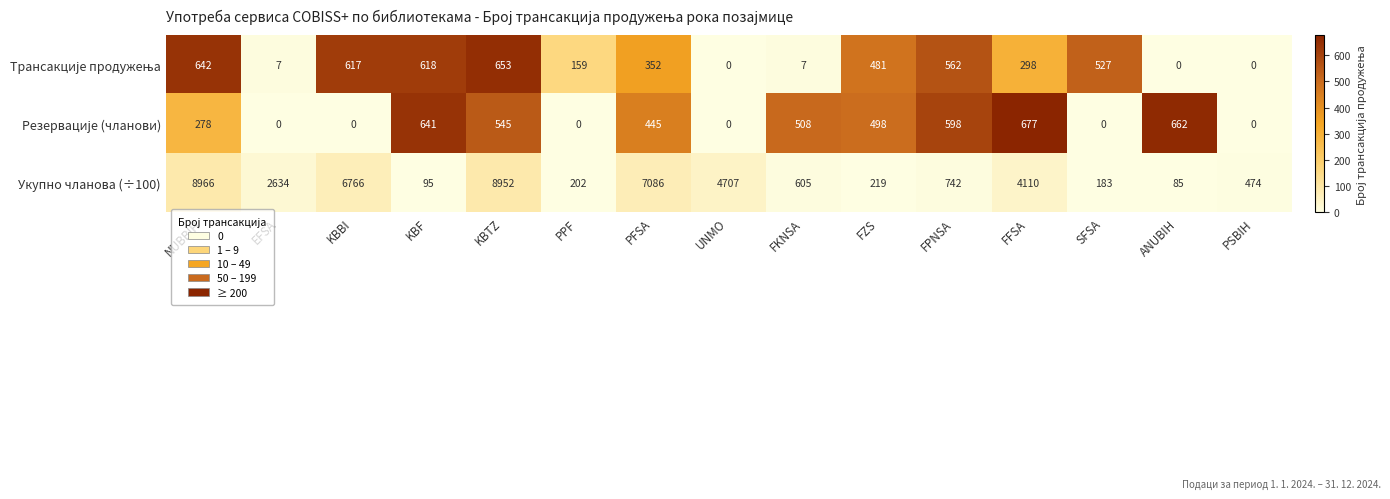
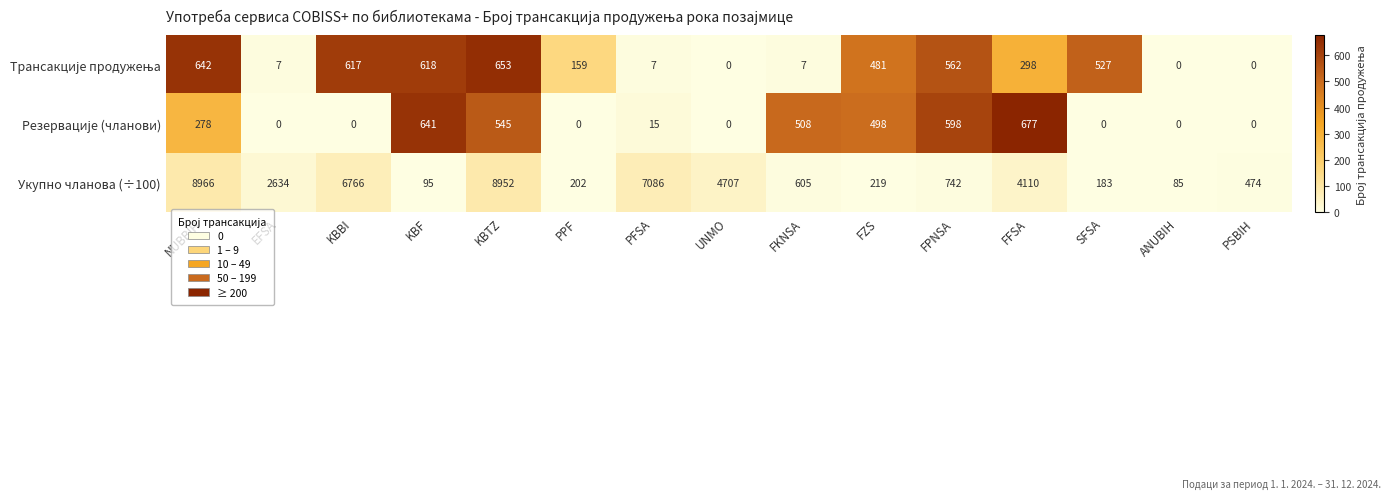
  {
    "Трансакције продужења": {
      "NUBBIH": 642,
      "EFSA": 7,
      "KBBI": 617,
      "KBF": 618,
      "KBTZ": 653,
      "PPF": 159,
-     "PFSA": 352,
+     "PFSA": 7,
      "UNMO": 0,
      "FKNSA": 7,
      "FZS": 481,
      "FPNSA": 562,
      "FFSA": 298,
      "SFSA": 527,
      "ANUBIH": 0,
      "PSBIH": 0
    },
    "Резервације (чланови)": {
      "NUBBIH": 278,
      "EFSA": 0,
      "KBBI": 0,
      "KBF": 641,
      "KBTZ": 545,
      "PPF": 0,
-     "PFSA": 445,
+     "PFSA": 15,
      "UNMO": 0,
      "FKNSA": 508,
      "FZS": 498,
      "FPNSA": 598,
      "FFSA": 677,
      "SFSA": 0,
-     "ANUBIH": 662,
+     "ANUBIH": 0,
      "PSBIH": 0
    },
    "Укупно чланова (÷100)": {
      "NUBBIH": 8966,
      "EFSA": 2634,
      "KBBI": 6766,
      "KBF": 95,
      "KBTZ": 8952,
      "PPF": 202,
      "PFSA": 7086,
      "UNMO": 4707,
      "FKNSA": 605,
      "FZS": 219,
      "FPNSA": 742,
      "FFSA": 4110,
      "SFSA": 183,
      "ANUBIH": 85,
      "PSBIH": 474
    }
  }
